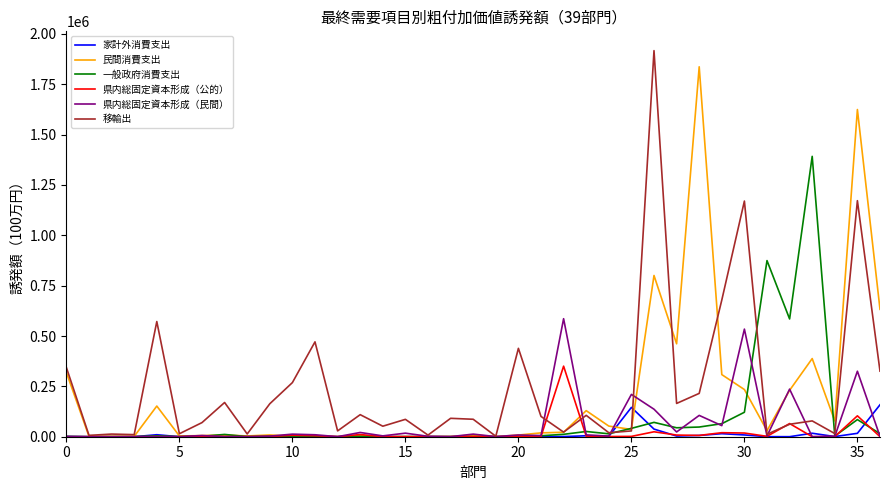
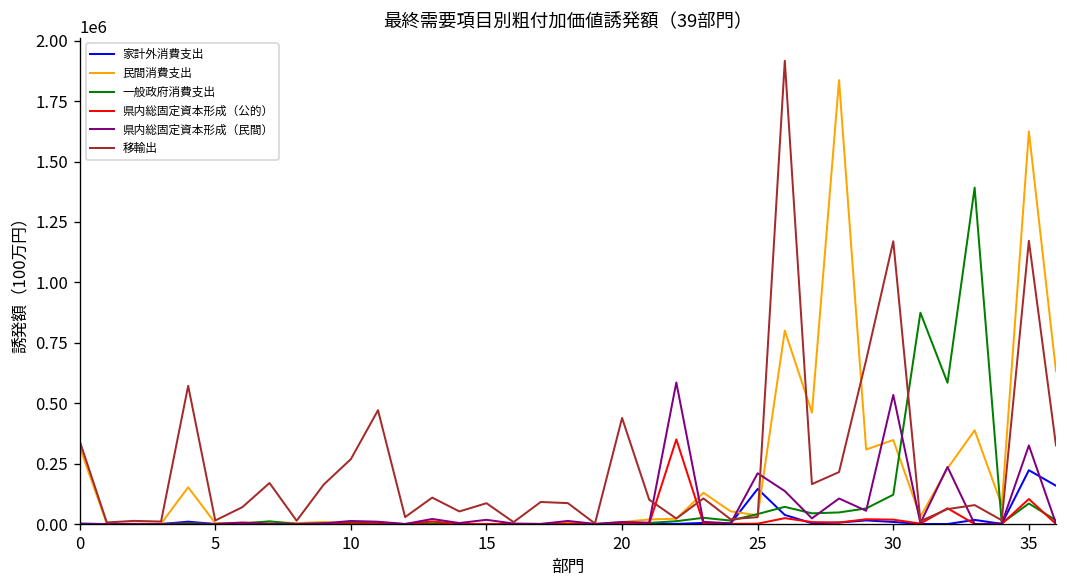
  {
    "家計外消費支出": {
      "25": 150000,
-     "35": 20000
+     "35": 220000
    },
    "民間消費支出": {
      "0": 320000,
-     "30": 230000,
+     "30": 350000,
      "35": 1620000
    },
    "一般政府消費支出": {
      "30": 120000,
      "35": 90000
    },
    "県内総固定資本形成（公的）": {
      "25": 0,
      "35": 100000
    },
    "県内総固定資本形成（民間）": {
      "15": 20000,
      "25": 210000,
      "30": 530000,
      "35": 330000
    },
    "移輸出": {
      "0": 340000,
      "10": 270000,
      "15": 90000,
      "20": 440000,
      "30": 1170000,
      "35": 1170000
    }
  }
